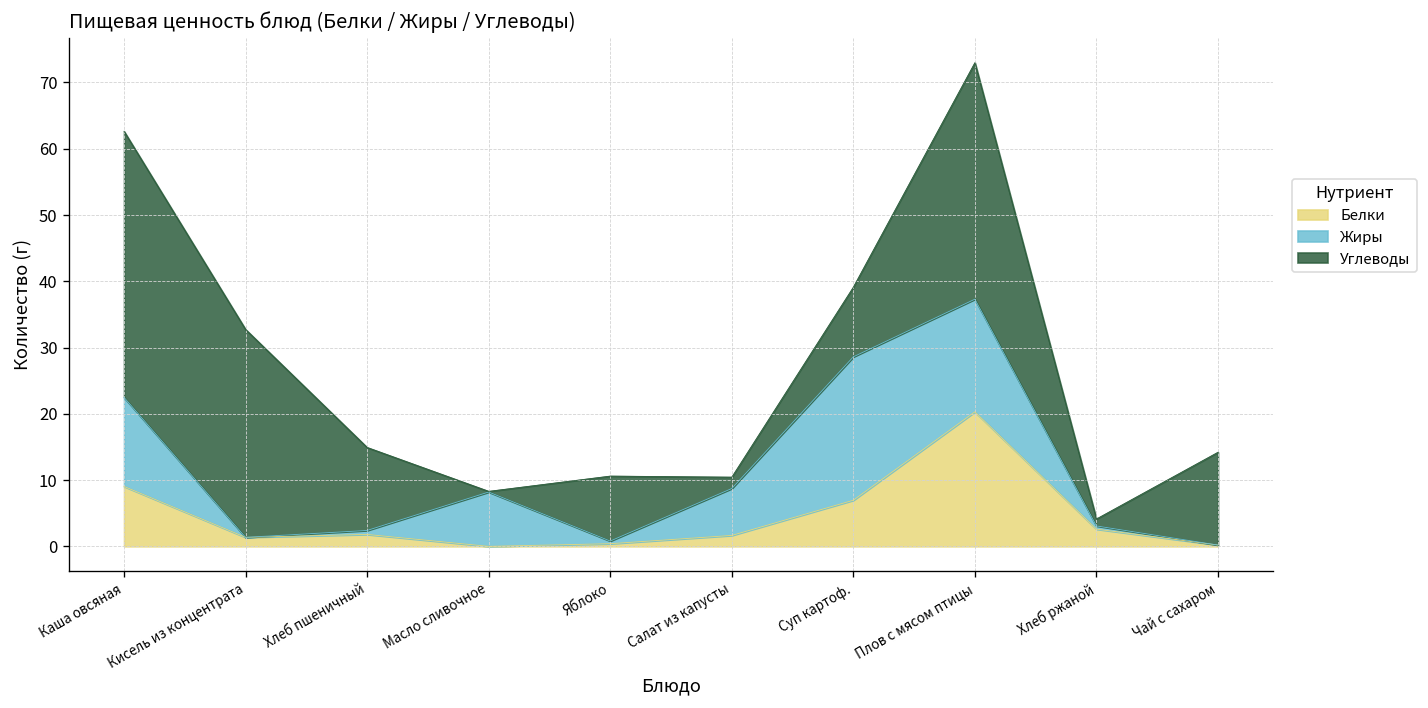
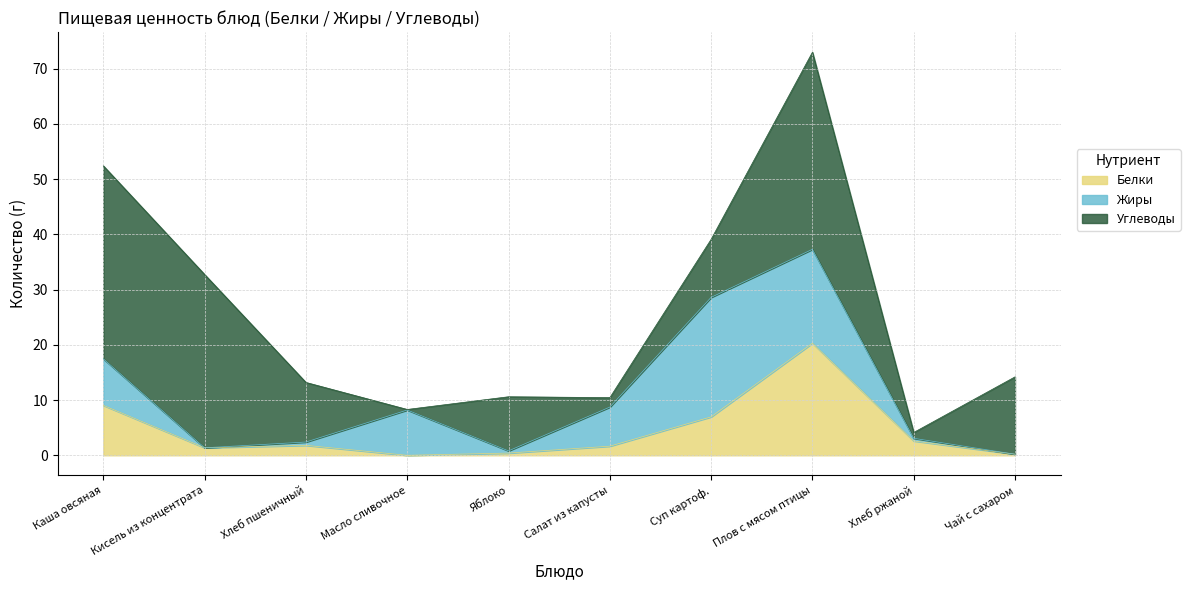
  {
    "Белки": {
      "Каша овсяная": 9,
      "Хлеб пшеничный": 2,
      "Масло сливочное": 0,
      "Салат из капусты": 2,
      "Суп картоф.": 7,
      "Плов с мясом птицы": 20,
      "Хлеб ржаной": 3
    },
    "Жиры": {
-     "Каша овсяная": 13,
+     "Каша овсяная": 8,
      "Хлеб пшеничный": 1,
      "Салат из капусты": 7,
      "Суп картоф.": 22,
      "Плов с мясом птицы": 17,
      "Хлеб ржаной": 0
    },
    "Углеводы": {
-     "Каша овсяная": 40,
+     "Каша овсяная": 35,
      "Кисель из концентрата": 31,
-     "Хлеб пшеничный": 13,
+     "Хлеб пшеничный": 11,
      "Яблоко": 10,
      "Салат из капусты": 2,
      "Суп картоф.": 11,
      "Плов с мясом птицы": 36,
      "Хлеб ржаной": 1,
      "Чай с сахаром": 14
    }
  }
